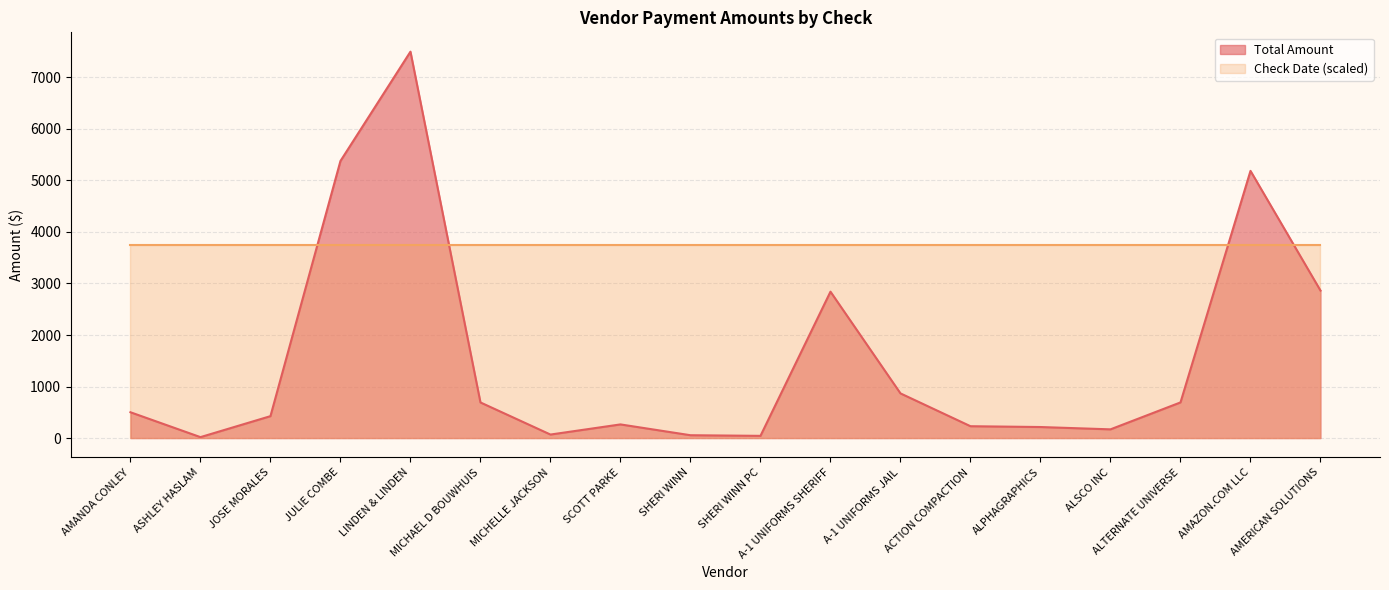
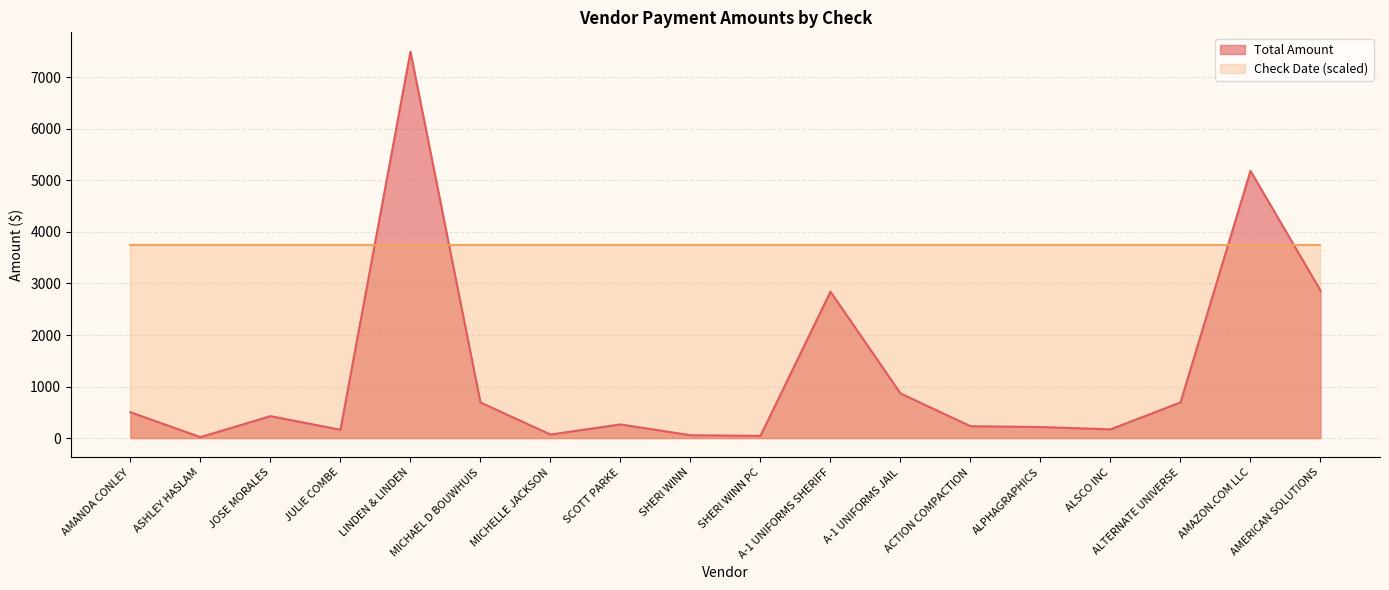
  {
    "Total Amount": {
      "AMANDA CONLEY": 500,
      "ASHLEY HASLAM": 0,
      "JOSE MORALES": 400,
-     "JULIE COMBE": 5400,
+     "JULIE COMBE": 200,
      "LINDEN & LINDEN": 7500,
      "MICHAEL D BOUWHUIS": 700,
      "MICHELLE JACKSON": 100,
      "SCOTT PARKE": 300,
      "SHERI WINN": 100,
      "SHERI WINN PC": 0,
      "A-1 UNIFORMS SHERIFF": 2800,
      "A-1 UNIFORMS JAIL": 900,
      "ACTION COMPACTION": 200,
      "ALPHAGRAPHICS": 200,
      "ALSCO INC": 200,
      "ALTERNATE UNIVERSE": 700,
      "AMAZON.COM LLC": 5200,
      "AMERICAN SOLUTIONS": 2900
    },
    "Check Date (scaled)": {
      "AMANDA CONLEY": 3800,
      "ASHLEY HASLAM": 3800,
      "JOSE MORALES": 3800,
      "JULIE COMBE": 3800,
      "LINDEN & LINDEN": 3800,
      "MICHAEL D BOUWHUIS": 3800,
      "MICHELLE JACKSON": 3800,
      "SCOTT PARKE": 3800,
      "SHERI WINN": 3800,
      "SHERI WINN PC": 3800,
      "A-1 UNIFORMS SHERIFF": 3800,
      "A-1 UNIFORMS JAIL": 3800,
      "ACTION COMPACTION": 3800,
      "ALPHAGRAPHICS": 3800,
      "ALSCO INC": 3800,
      "ALTERNATE UNIVERSE": 3800,
      "AMAZON.COM LLC": 3800,
      "AMERICAN SOLUTIONS": 3800
    }
  }
